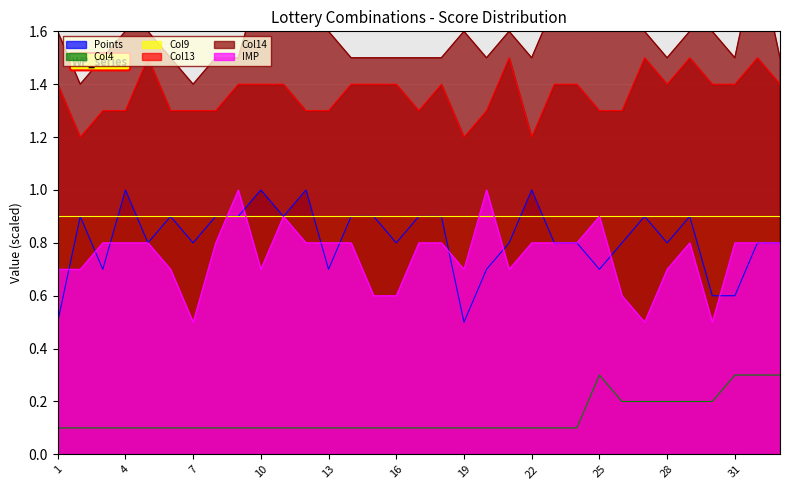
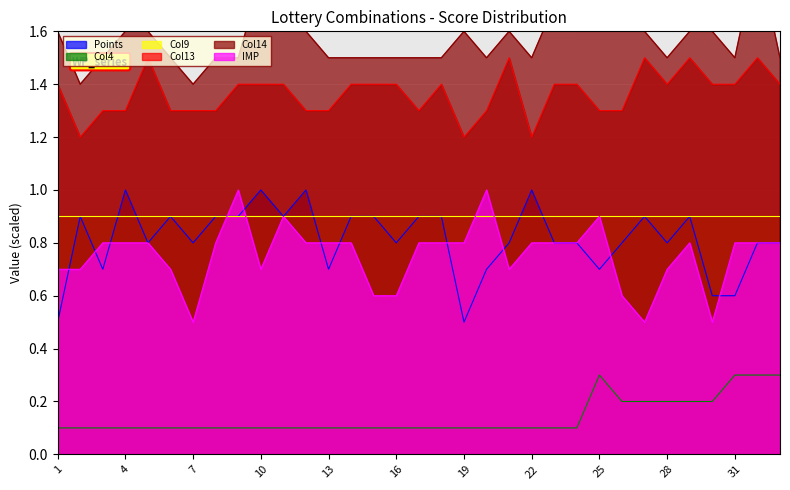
  {
    "Points": {
      "1": 0.50,
      "4": 1.00,
      "7": 0.80,
      "10": 1.00,
      "13": 0.70,
      "16": 0.80,
      "19": 0.50,
      "22": 1.00,
      "25": 0.70,
      "28": 0.80,
      "31": 0.60
    },
    "Col4": {
      "1": 0.10,
      "4": 0.10,
      "7": 0.10,
      "10": 0.10,
      "13": 0.10,
      "16": 0.10,
      "19": 0.10,
      "22": 0.10,
      "25": 0.30,
      "28": 0.20,
      "31": 0.30
    },
    "Col9": {
      "1": 0.90,
      "4": 0.90,
      "7": 0.90,
      "10": 0.90,
      "13": 0.90,
      "16": 0.90,
      "19": 0.90,
      "22": 0.90,
      "28": 0.90,
      "31": 0.90
    },
    "Col13": {
      "1": 1.40,
      "4": 1.30,
      "7": 1.30,
      "10": 1.40,
      "13": 1.30,
      "16": 1.40,
      "19": 1.20,
      "22": 1.20,
      "25": 1.30,
      "28": 1.40,
      "31": 1.40
    },
    "Col14": {
      "1": 1.60,
      "4": 1.60,
      "7": 1.40,
-     "13": 1.60,
+     "13": 1.50,
      "16": 1.50,
      "19": 1.60,
      "22": 1.50,
      "25": 1.60,
      "28": 1.50,
      "31": 1.50
    },
    "IMP": {
      "1": 0.70,
      "4": 0.80,
      "7": 0.50,
      "10": 0.70,
      "13": 0.80,
      "16": 0.60,
-     "19": 0.70,
+     "19": 0.80,
      "22": 0.80,
      "28": 0.70,
      "31": 0.80
    }
  }
